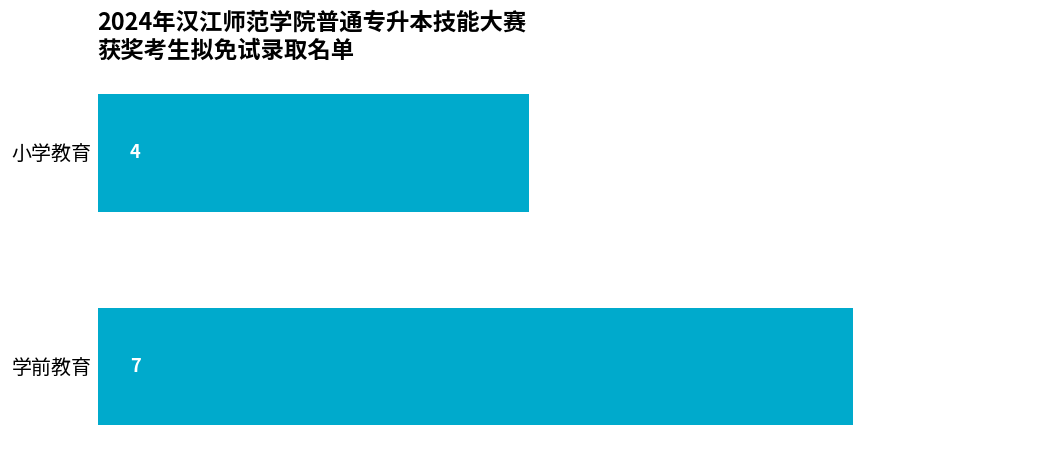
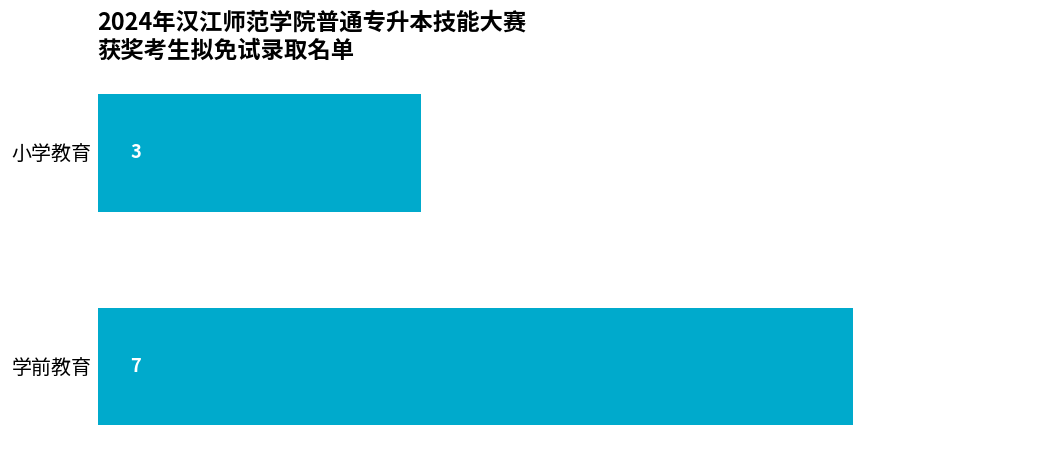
  {
-   "小学教育": 4,
+   "小学教育": 3,
    "学前教育": 7
  }
